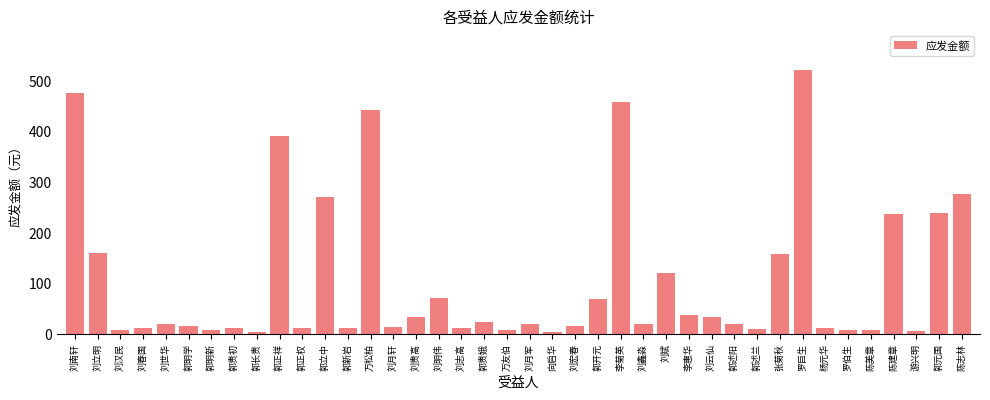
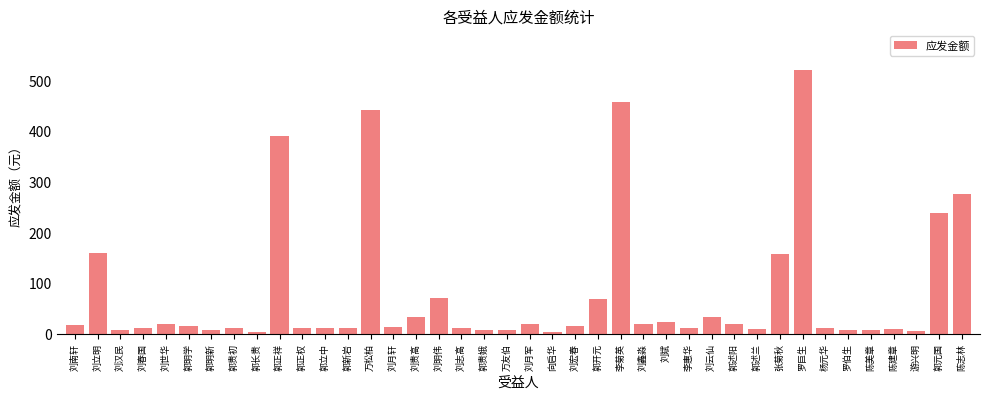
  {
-   "刘南轩": 470,
+   "刘南轩": 20,
    "刘立明": 160,
    "刘汉民": 10,
    "刘春国": 10,
    "刘世华": 20,
    "郭明学": 20,
    "郭明新": 10,
    "郭贵初": 10,
    "郭正祥": 390,
    "郭正权": 10,
-   "郭立中": 270,
+   "郭立中": 10,
    "郭新岩": 10,
    "万松柏": 440,
    "刘月轩": 10,
    "刘贵高": 30,
    "刘明伟": 70,
    "刘志高": 10,
-   "郭贵娥": 20,
+   "郭贵娥": 10,
    "万友伯": 10,
    "刘月军": 20,
    "刘宏春": 20,
    "郭开元": 70,
    "李菊英": 460,
    "刘鑫淼": 20,
-   "刘斌": 120,
-   "李惠华": 40,
+   "刘斌": 20,
+   "李惠华": 10,
    "刘云仙": 30,
    "郭述阳": 20,
    "郭述兰": 10,
    "张菊秋": 160,
    "罗巨生": 520,
    "杨元华": 10,
    "罗伯生": 10,
    "陈美章": 10,
-   "陈建章": 240,
+   "陈建章": 10,
    "游兴明": 10,
    "郭元国": 240,
    "陈志林": 280
  }
